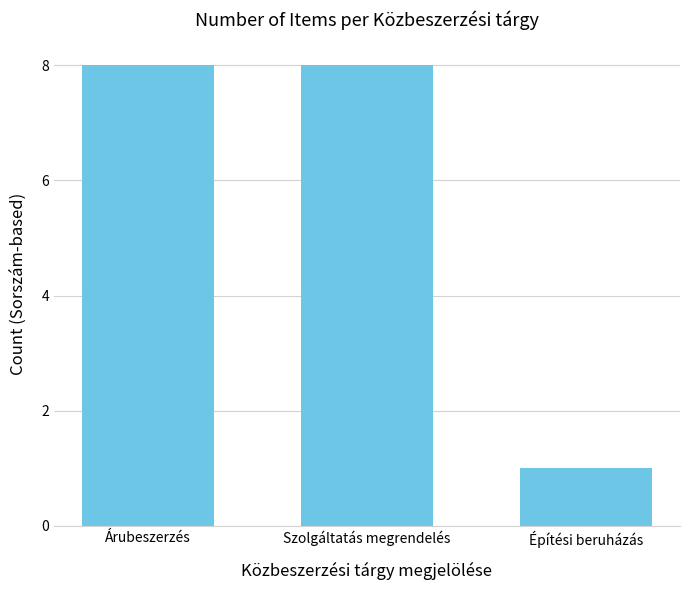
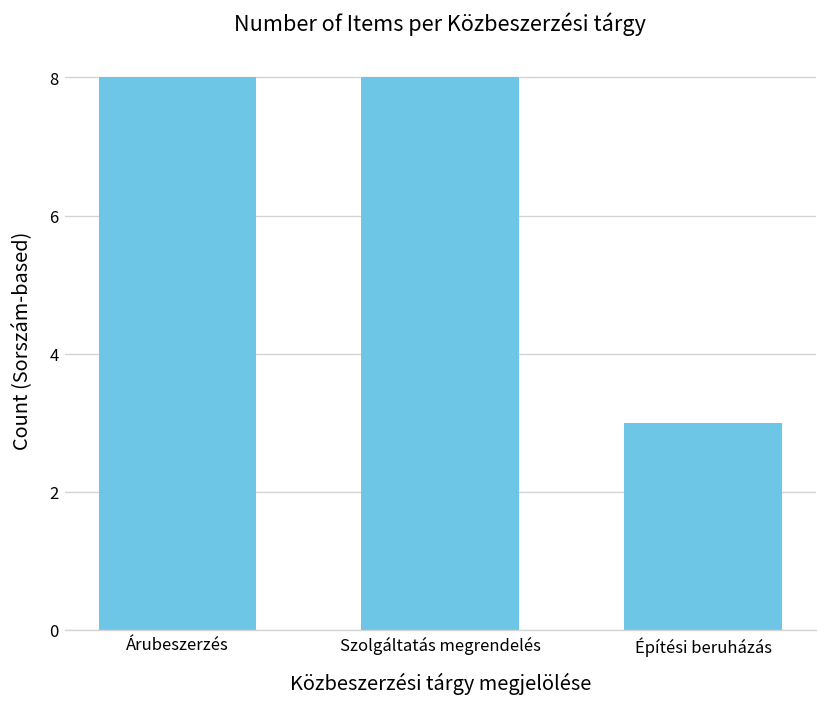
  {
    "Árubeszerzés": 8,
    "Szolgáltatás megrendelés": 8,
-   "Építési beruházás": 1
+   "Építési beruházás": 3
  }
